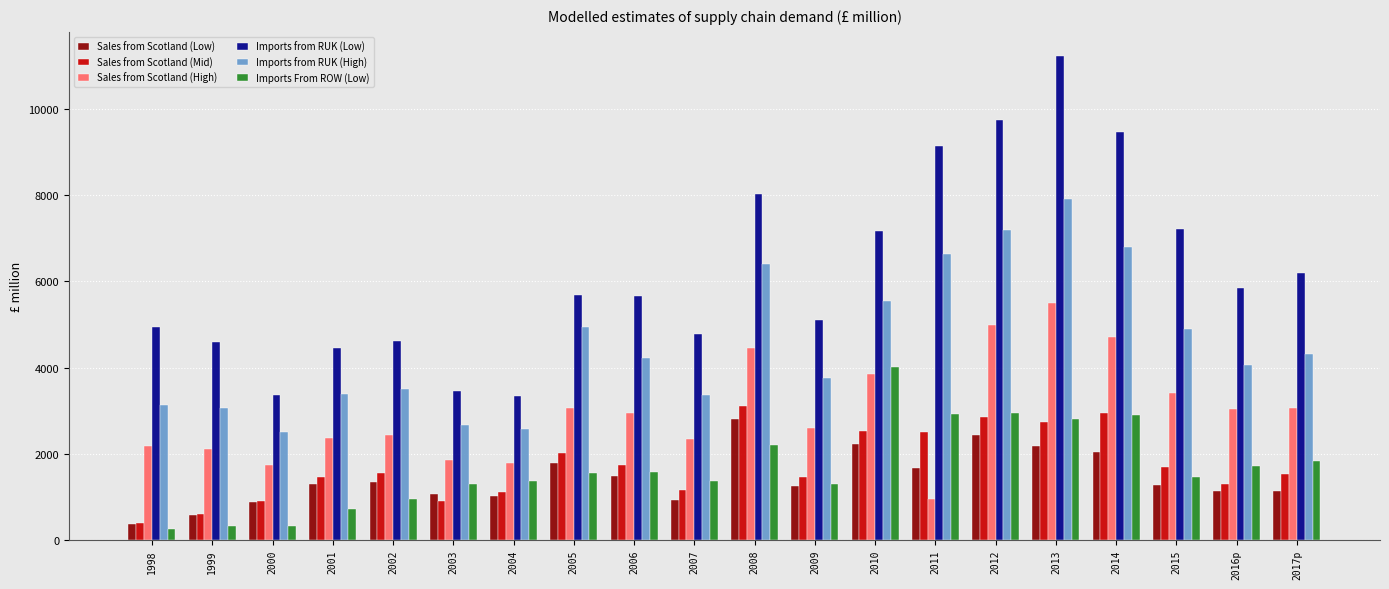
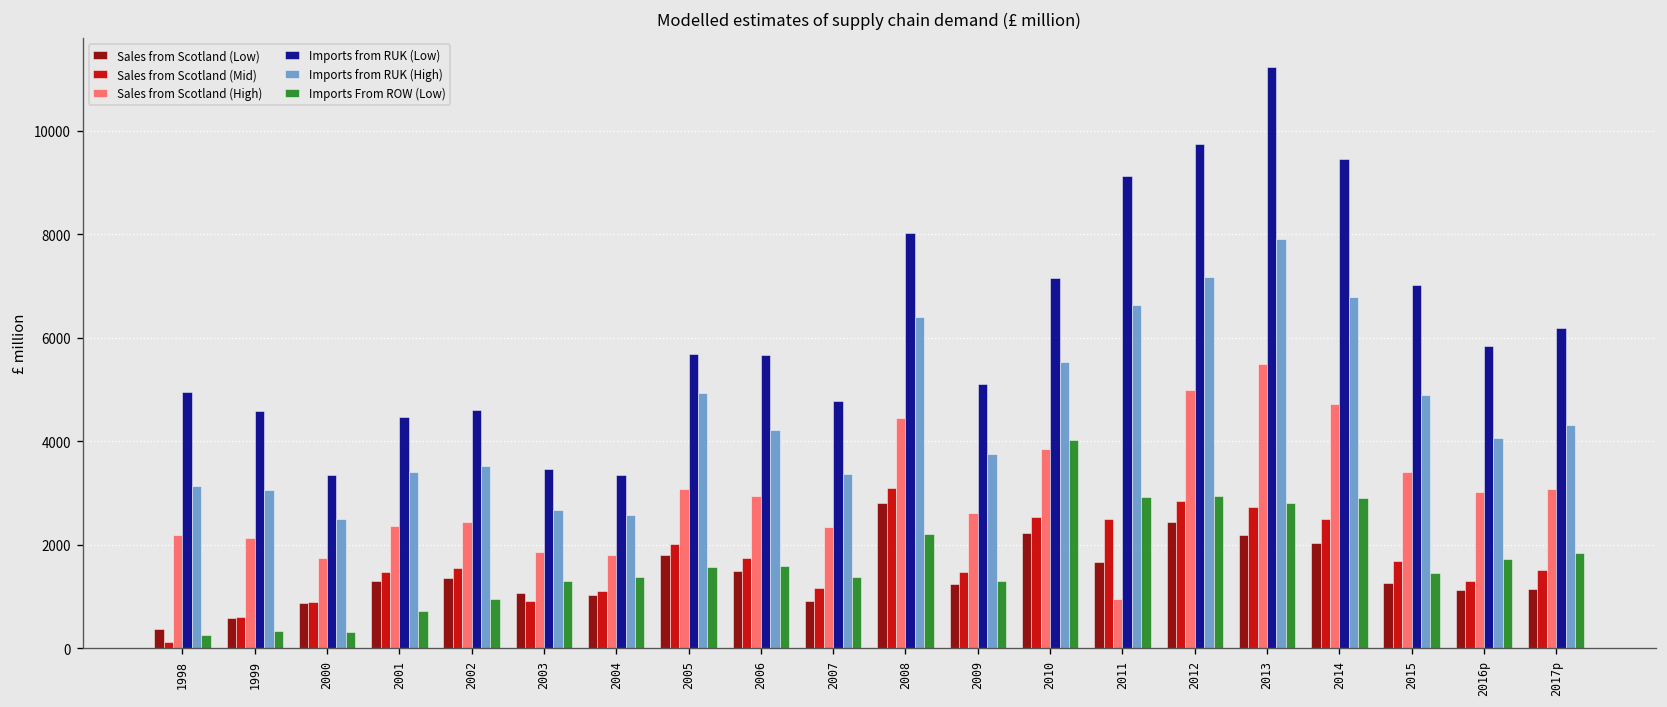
  {
    "Sales from Scotland (Low)": {
      "1998": 400,
      "1999": 600,
      "2000": 900,
      "2001": 1300,
      "2002": 1300,
      "2003": 1100,
      "2004": 1000,
      "2005": 1800,
      "2006": 1500,
      "2007": 900,
      "2008": 2800,
      "2009": 1200,
      "2010": 2200,
      "2011": 1700,
      "2012": 2400,
      "2013": 2200,
      "2014": 2000,
      "2015": 1300,
      "2016p": 1100,
      "2017p": 1100
    },
    "Sales from Scotland (Mid)": {
-     "1998": 400,
+     "1998": 100,
      "1999": 600,
      "2000": 900,
      "2001": 1500,
      "2002": 1600,
      "2003": 900,
      "2004": 1100,
      "2005": 2000,
      "2006": 1700,
      "2007": 1200,
      "2008": 3100,
      "2009": 1500,
      "2010": 2500,
      "2011": 2500,
      "2012": 2900,
      "2013": 2700,
-     "2014": 2900,
+     "2014": 2500,
      "2015": 1700,
      "2016p": 1300,
      "2017p": 1500
    },
    "Sales from Scotland (High)": {
      "1998": 2200,
      "1999": 2100,
      "2000": 1700,
      "2001": 2400,
      "2002": 2400,
      "2003": 1900,
      "2004": 1800,
      "2005": 3100,
      "2006": 2900,
      "2007": 2300,
      "2008": 4400,
      "2009": 2600,
      "2010": 3800,
      "2011": 1000,
      "2012": 5000,
      "2013": 5500,
      "2014": 4700,
      "2015": 3400,
      "2016p": 3000,
      "2017p": 3100
    },
    "Imports from RUK (Low)": {
      "1998": 4900,
      "1999": 4600,
      "2000": 3400,
      "2001": 4500,
      "2002": 4600,
      "2003": 3500,
      "2004": 3300,
      "2005": 5700,
      "2006": 5700,
      "2007": 4800,
      "2008": 8000,
      "2009": 5100,
      "2010": 7200,
      "2011": 9100,
      "2012": 9700,
      "2013": 11200,
      "2014": 9500,
-     "2015": 7200,
+     "2015": 7000,
      "2016p": 5800,
      "2017p": 6200
    },
    "Imports from RUK (High)": {
      "1998": 3100,
      "1999": 3100,
      "2000": 2500,
      "2001": 3400,
      "2002": 3500,
      "2003": 2700,
      "2004": 2600,
      "2005": 4900,
      "2006": 4200,
      "2007": 3400,
      "2008": 6400,
      "2009": 3700,
      "2010": 5500,
      "2011": 6600,
      "2012": 7200,
      "2013": 7900,
      "2014": 6800,
      "2015": 4900,
      "2016p": 4100,
      "2017p": 4300
    },
    "Imports From ROW (Low)": {
      "1998": 300,
      "1999": 300,
      "2000": 300,
      "2001": 700,
      "2002": 900,
      "2003": 1300,
      "2004": 1400,
      "2005": 1600,
      "2006": 1600,
      "2007": 1400,
      "2008": 2200,
      "2009": 1300,
      "2010": 4000,
      "2011": 2900,
      "2012": 2900,
      "2013": 2800,
      "2014": 2900,
      "2015": 1400,
      "2016p": 1700,
      "2017p": 1800
    }
  }
